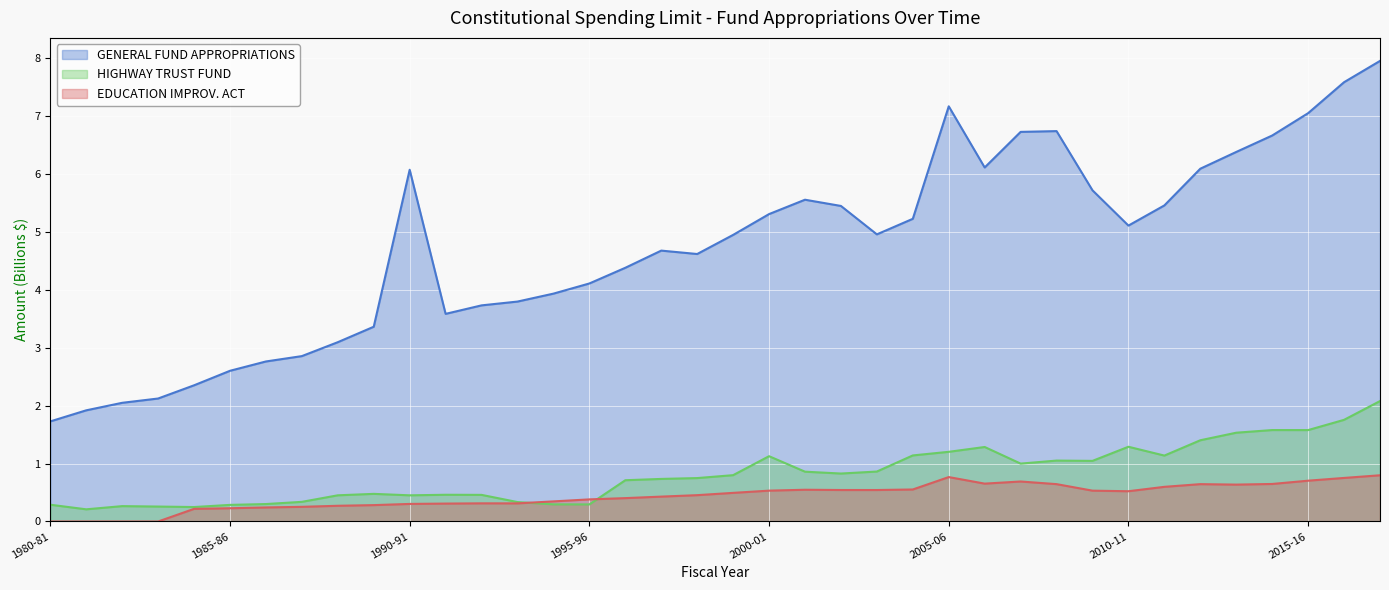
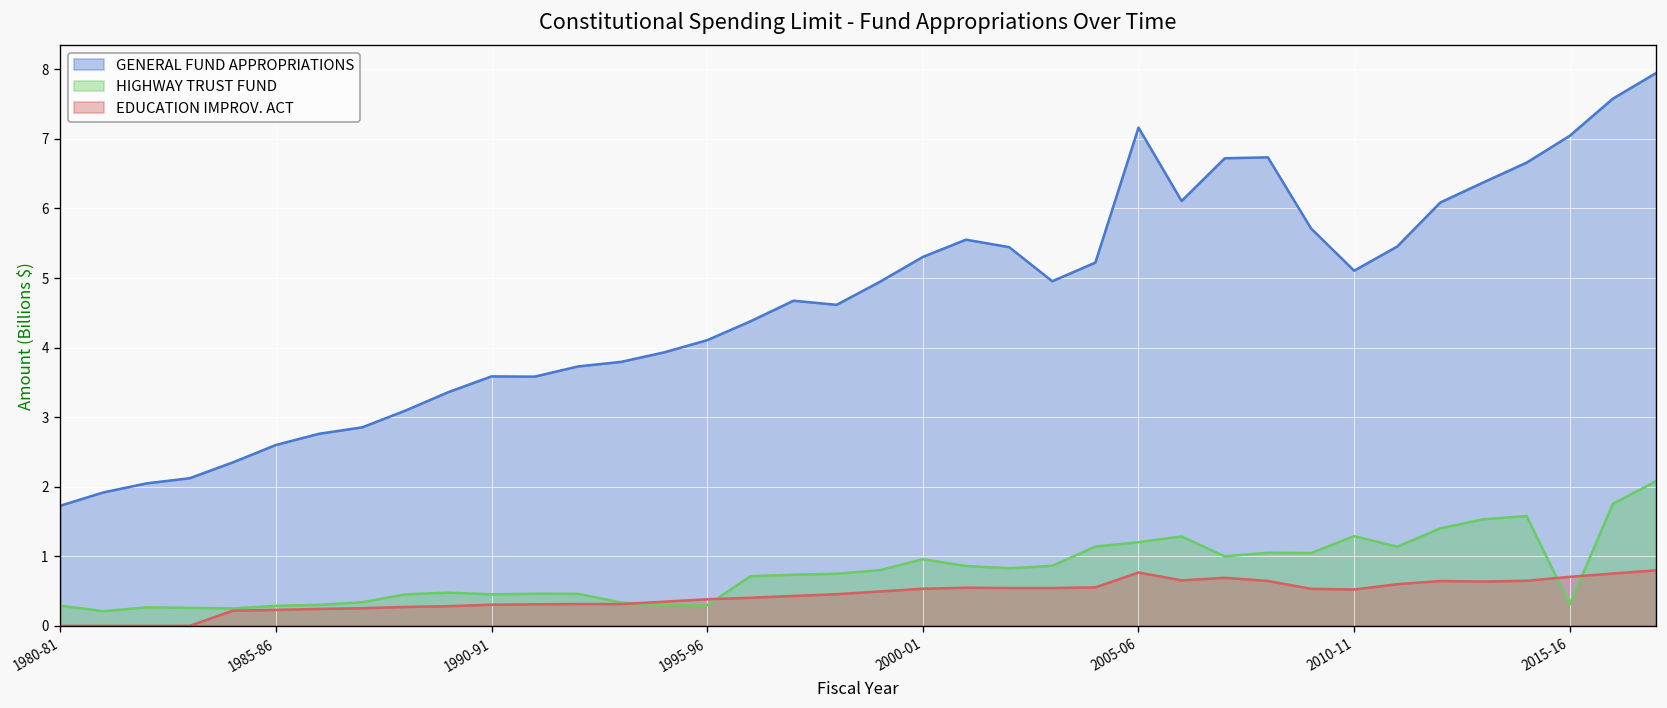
  {
    "GENERAL FUND APPROPRIATIONS": {
      "1980-81": 1.7,
      "1985-86": 2.6,
-     "1990-91": 6.1,
+     "1990-91": 3.6,
      "1995-96": 4.1,
      "2000-01": 5.3,
      "2005-06": 7.2,
      "2010-11": 5.1,
      "2015-16": 7.0
    },
    "HIGHWAY TRUST FUND": {
      "1980-81": 0.3,
      "1985-86": 0.3,
      "1990-91": 0.5,
      "1995-96": 0.3,
-     "2000-01": 1.1,
+     "2000-01": 1.0,
      "2005-06": 1.2,
      "2010-11": 1.3,
-     "2015-16": 1.6
+     "2015-16": 0.3
    },
    "EDUCATION IMPROV. ACT": {
      "1980-81": 0.0,
      "1985-86": 0.2,
      "1990-91": 0.3,
      "1995-96": 0.4,
      "2000-01": 0.5,
      "2005-06": 0.8,
      "2010-11": 0.5,
      "2015-16": 0.7
    }
  }
